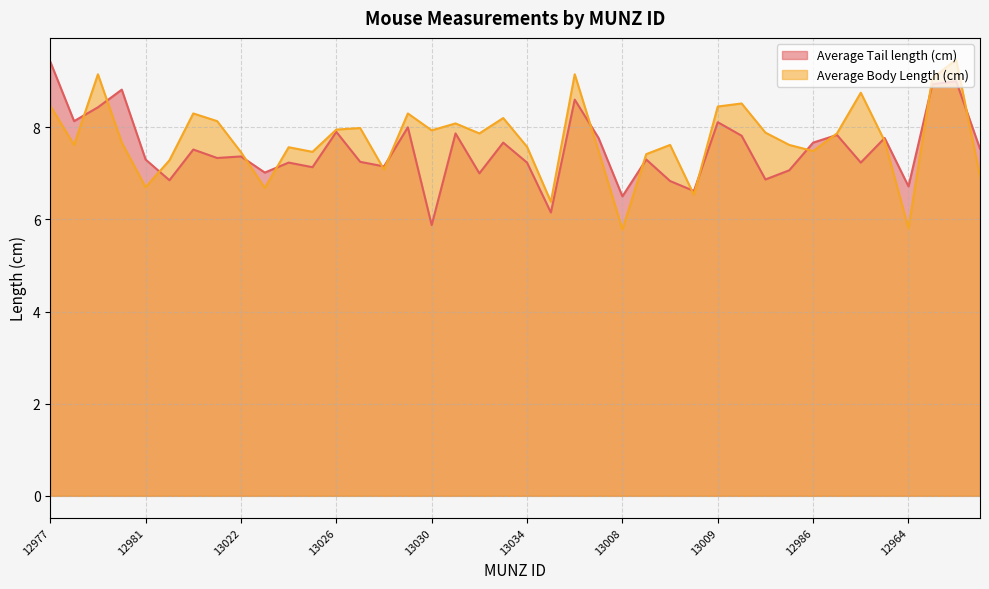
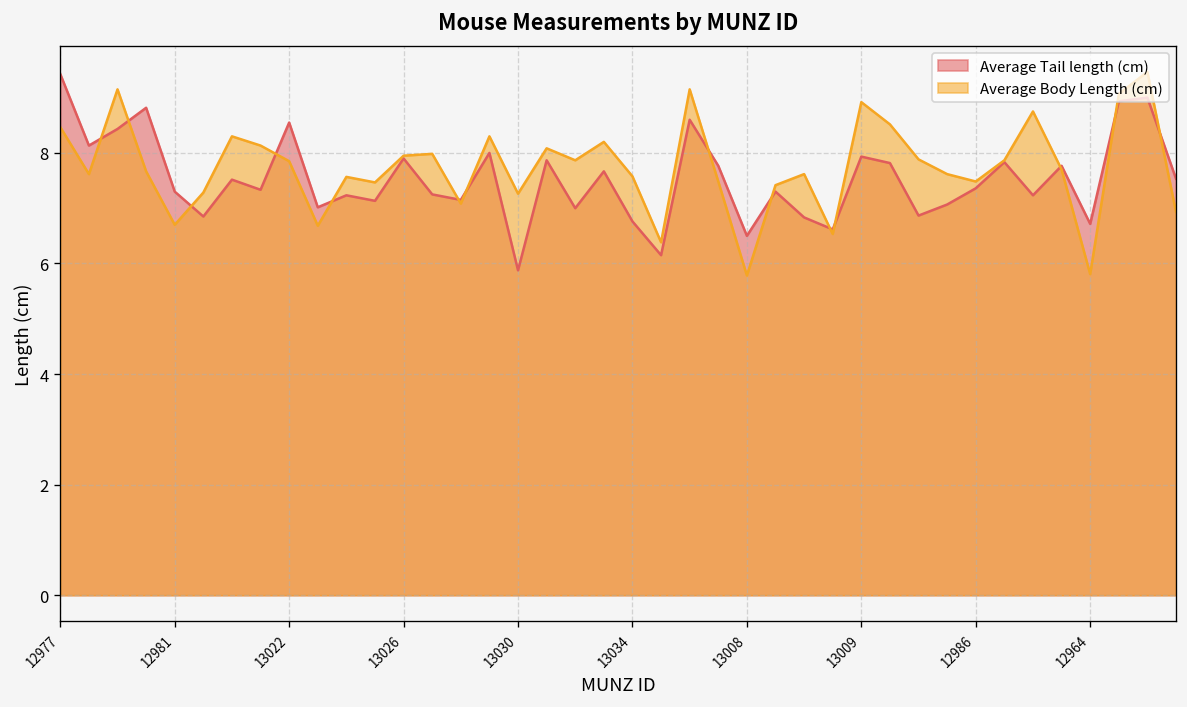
  {
    "Average Tail length (cm)": {
      "12977": 9.4,
      "12981": 7.3,
-     "13022": 7.4,
+     "13022": 8.5,
      "13030": 5.9,
-     "13034": 7.2,
+     "13034": 6.8,
      "13008": 6.5,
-     "13009": 8.1,
-     "12986": 7.7,
+     "13009": 7.9,
+     "12986": 7.4,
      "12964": 6.7
    },
    "Average Body Length (cm)": {
      "12977": 8.5,
      "12981": 6.7,
-     "13022": 7.5,
-     "13030": 7.9,
+     "13022": 7.8,
+     "13030": 7.3,
      "13034": 7.6,
      "13008": 5.8,
-     "13009": 8.5,
+     "13009": 8.9,
      "12986": 7.5,
      "12964": 5.8
    }
  }
